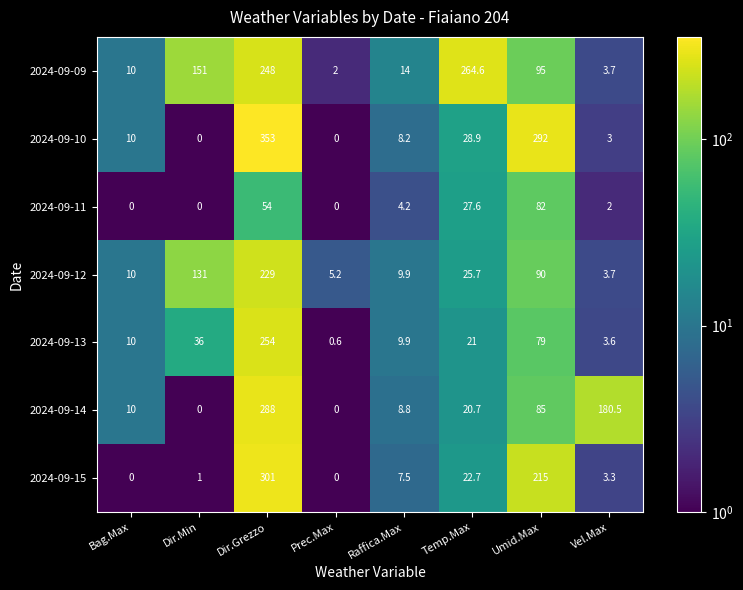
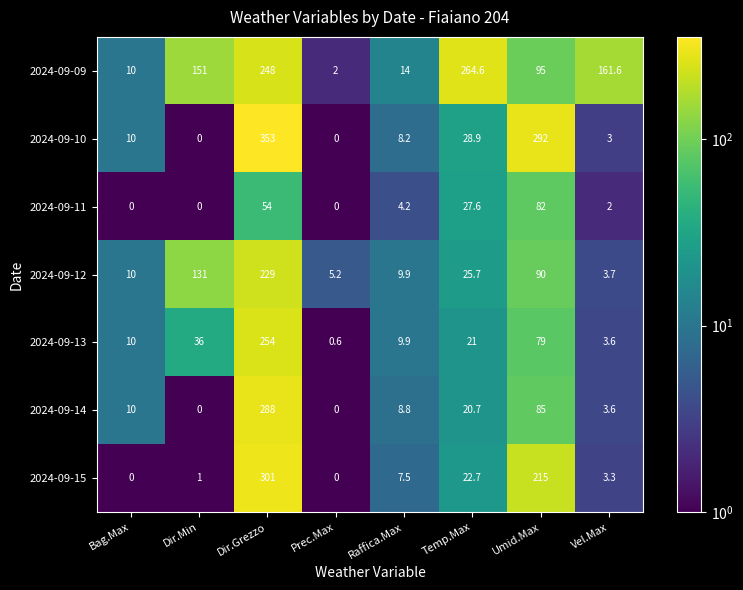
  {
    "2024-09-09": {
      "Bag.Max": 10,
      "Dir.Min": 151,
      "Dir.Grezzo": 248,
      "Prec.Max": 2,
      "Raffica.Max": 14,
      "Temp.Max": 264.6,
      "Umid.Max": 95,
-     "Vel.Max": 3.7
+     "Vel.Max": 161.6
    },
    "2024-09-10": {
      "Bag.Max": 10,
      "Dir.Min": 0,
      "Dir.Grezzo": 353,
      "Prec.Max": 0,
      "Raffica.Max": 8.2,
      "Temp.Max": 28.9,
      "Umid.Max": 292,
      "Vel.Max": 3
    },
    "2024-09-11": {
      "Bag.Max": 0,
      "Dir.Min": 0,
      "Dir.Grezzo": 54,
      "Prec.Max": 0,
      "Raffica.Max": 4.2,
      "Temp.Max": 27.6,
      "Umid.Max": 82,
      "Vel.Max": 2
    },
    "2024-09-12": {
      "Bag.Max": 10,
      "Dir.Min": 131,
      "Dir.Grezzo": 229,
      "Prec.Max": 5.2,
      "Raffica.Max": 9.9,
      "Temp.Max": 25.7,
      "Umid.Max": 90,
      "Vel.Max": 3.7
    },
    "2024-09-13": {
      "Bag.Max": 10,
      "Dir.Min": 36,
      "Dir.Grezzo": 254,
      "Prec.Max": 0.6,
      "Raffica.Max": 9.9,
      "Temp.Max": 21,
      "Umid.Max": 79,
      "Vel.Max": 3.6
    },
    "2024-09-14": {
      "Bag.Max": 10,
      "Dir.Min": 0,
      "Dir.Grezzo": 288,
      "Prec.Max": 0,
      "Raffica.Max": 8.8,
      "Temp.Max": 20.7,
      "Umid.Max": 85,
-     "Vel.Max": 180.5
+     "Vel.Max": 3.6
    },
    "2024-09-15": {
      "Bag.Max": 0,
      "Dir.Min": 1,
      "Dir.Grezzo": 301,
      "Prec.Max": 0,
      "Raffica.Max": 7.5,
      "Temp.Max": 22.7,
      "Umid.Max": 215,
      "Vel.Max": 3.3
    }
  }
